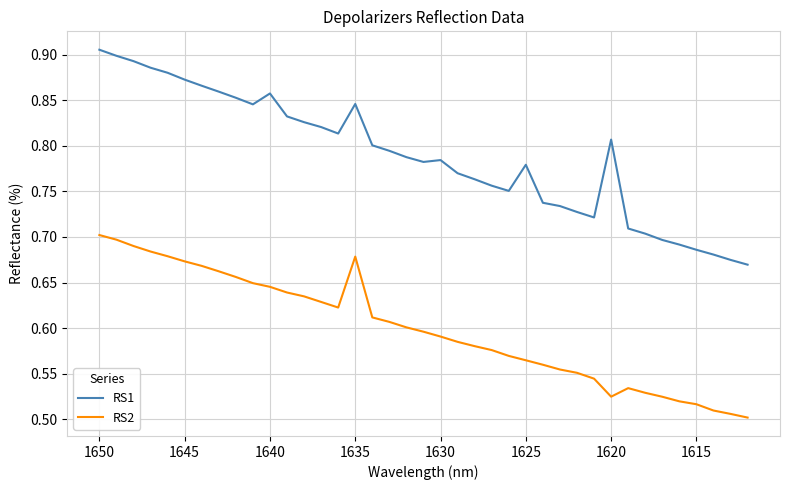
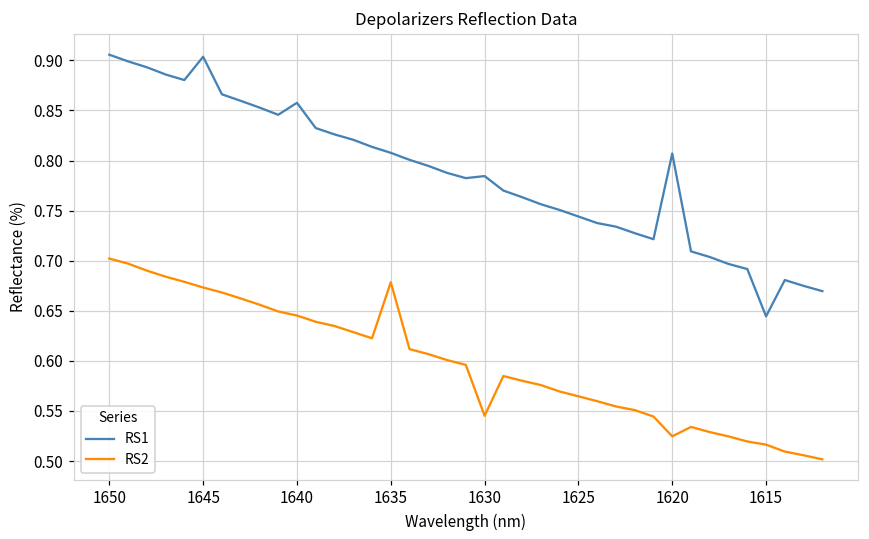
  {
    "RS1": {
      "1650": 0.91,
-     "1645": 0.87,
+     "1645": 0.90,
      "1640": 0.86,
-     "1635": 0.85,
+     "1635": 0.81,
      "1630": 0.78,
-     "1625": 0.78,
+     "1625": 0.74,
      "1620": 0.81,
-     "1615": 0.69
+     "1615": 0.64
    },
    "RS2": {
      "1650": 0.70,
      "1645": 0.67,
      "1640": 0.65,
      "1635": 0.68,
-     "1630": 0.59,
+     "1630": 0.55,
      "1625": 0.56,
      "1620": 0.52,
      "1615": 0.52
    }
  }
